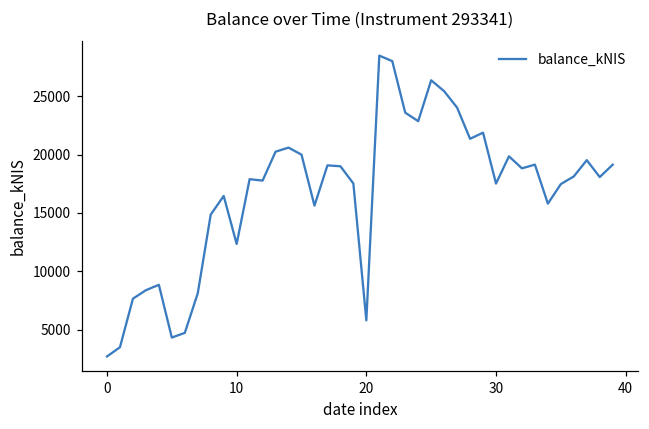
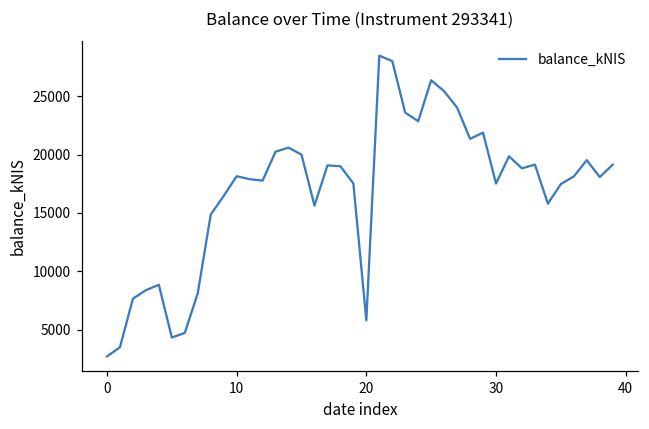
  {
    "0": 2700,
-   "10": 12300,
+   "10": 18100,
    "20": 5800,
    "30": 17500
  }
